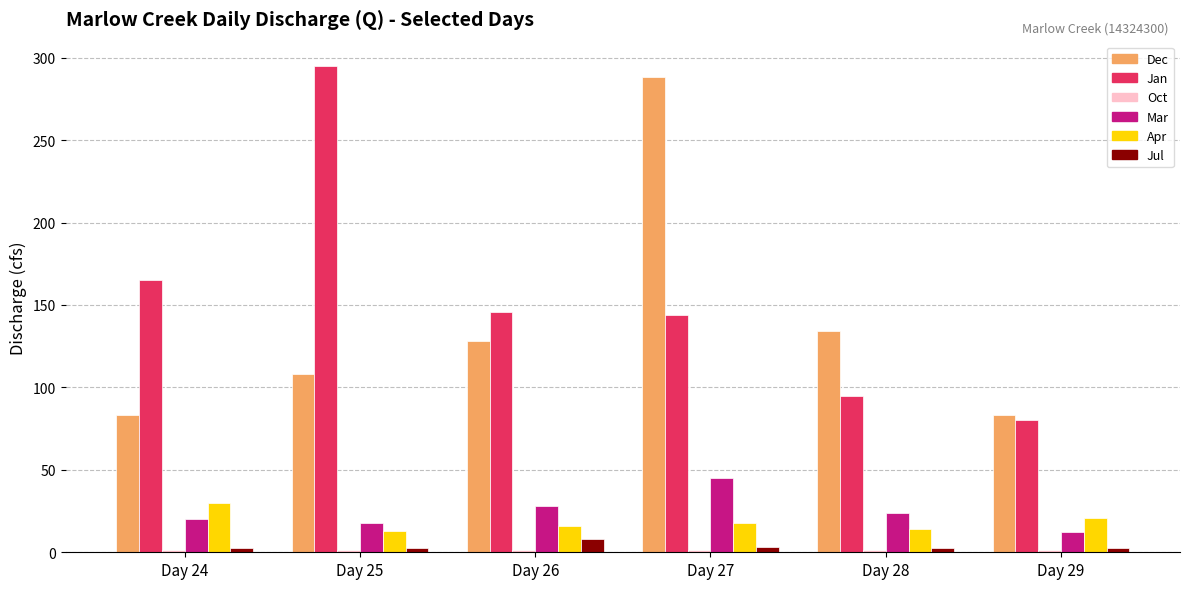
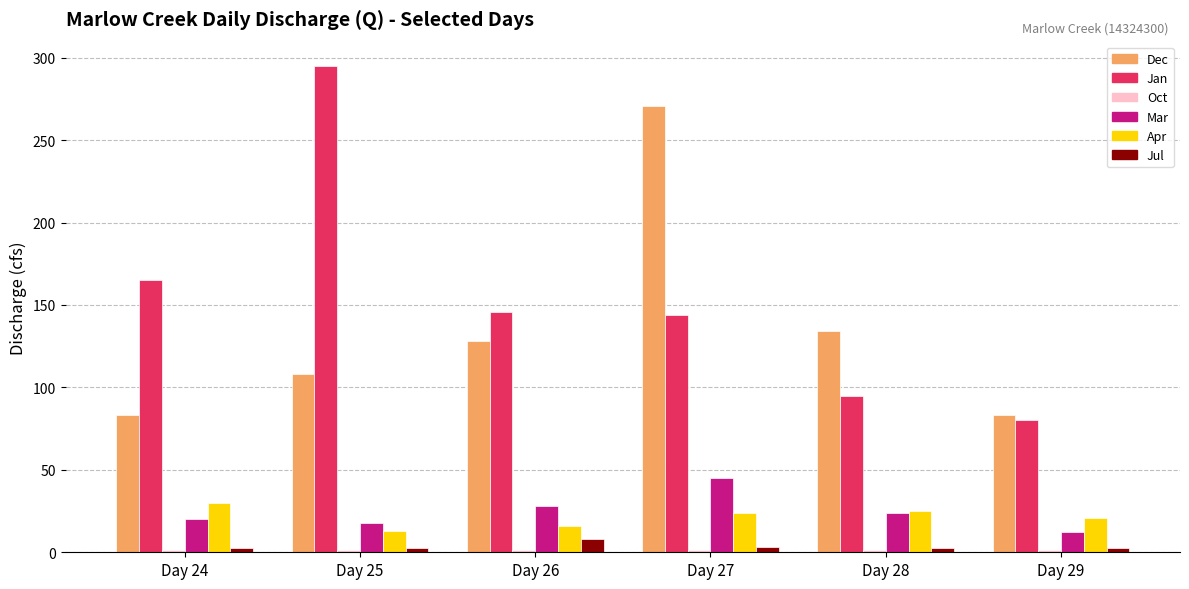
  {
    "Dec": {
      "Day 24": 83,
      "Day 25": 108,
      "Day 26": 128,
-     "Day 27": 288,
+     "Day 27": 271,
      "Day 28": 134,
      "Day 29": 83
    },
    "Oct": {
      "Day 25": 2,
      "Day 28": 2
    },
    "Apr": {
      "Day 24": 30,
      "Day 25": 13,
      "Day 26": 16,
-     "Day 27": 18,
-     "Day 28": 14,
+     "Day 27": 24,
+     "Day 28": 25,
      "Day 29": 21
    },
    "Jul": {
      "Day 24": 3,
      "Day 25": 3,
      "Day 26": 8,
      "Day 27": 3,
      "Day 28": 3,
      "Day 29": 3
    }
  }
